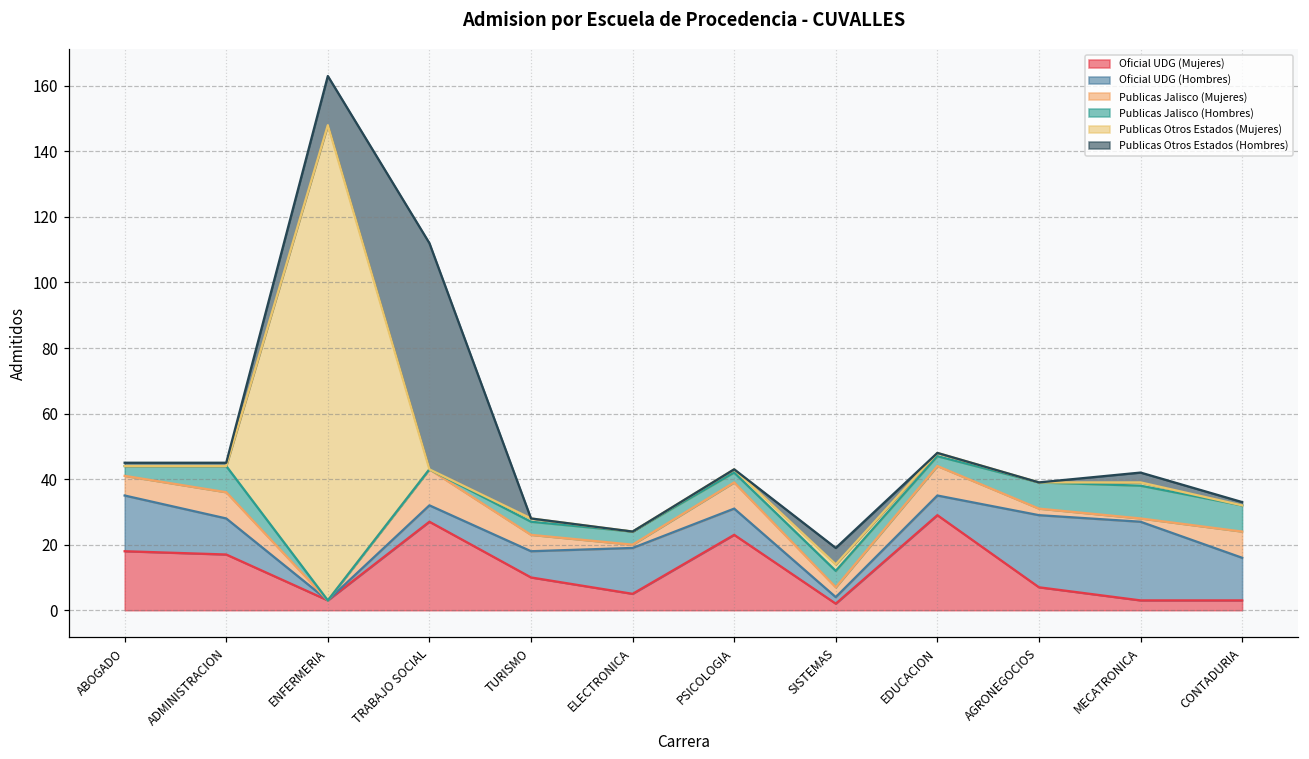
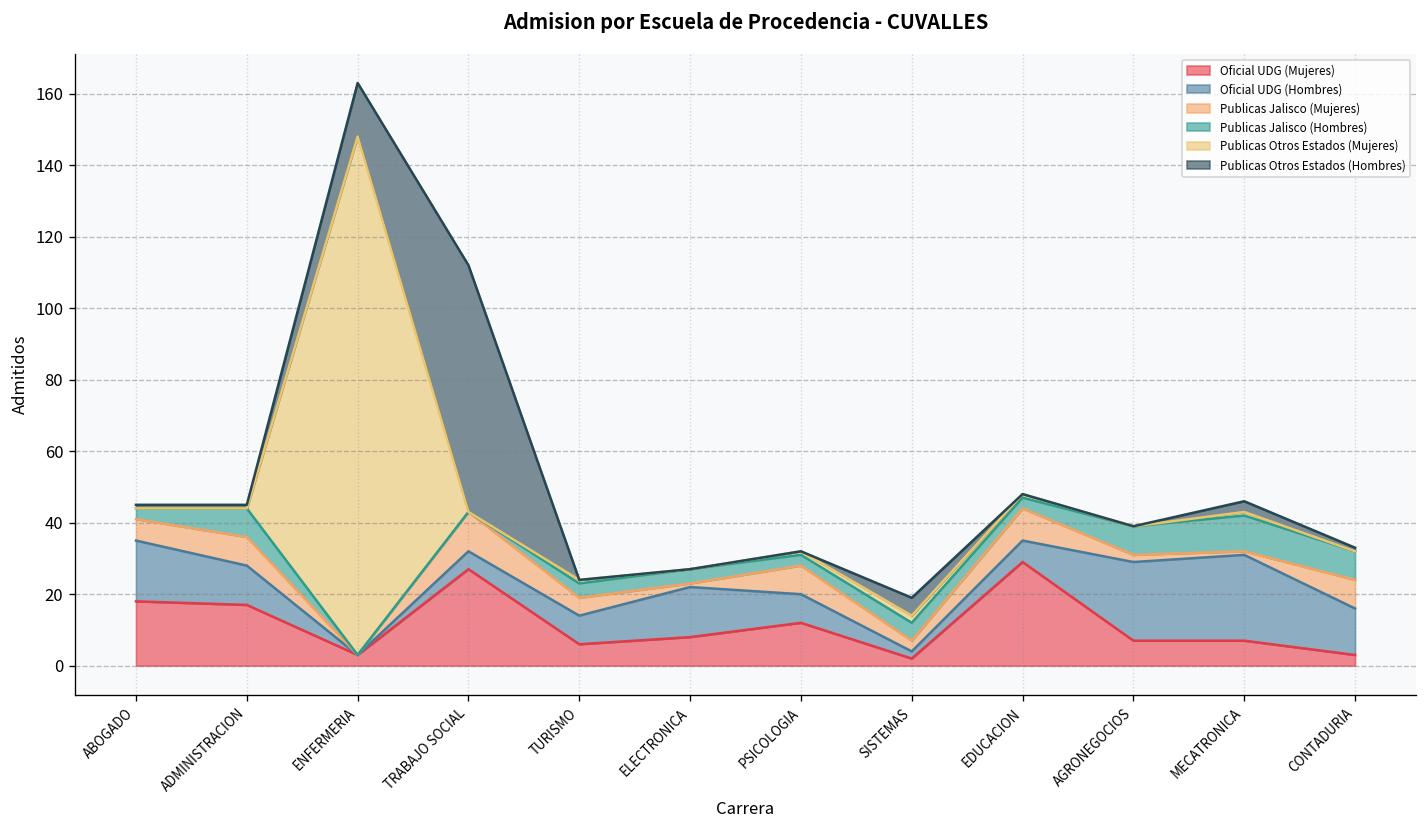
  {
    "Oficial UDG (Mujeres)": {
      "ABOGADO": 18,
      "ADMINISTRACION": 17,
      "TRABAJO SOCIAL": 27,
-     "TURISMO": 10,
-     "ELECTRONICA": 5,
-     "PSICOLOGIA": 23,
+     "TURISMO": 6,
+     "ELECTRONICA": 8,
+     "PSICOLOGIA": 12,
      "SISTEMAS": 2,
      "EDUCACION": 29,
      "AGRONEGOCIOS": 7,
-     "MECATRONICA": 3,
+     "MECATRONICA": 7,
      "CONTADURIA": 3
    },
    "Publicas Otros Estados (Hombres)": {
      "ABOGADO": 1,
      "ADMINISTRACION": 1,
      "ENFERMERIA": 15,
      "TRABAJO SOCIAL": 69,
      "SISTEMAS": 5,
      "MECATRONICA": 3,
      "CONTADURIA": 1
    }
  }
